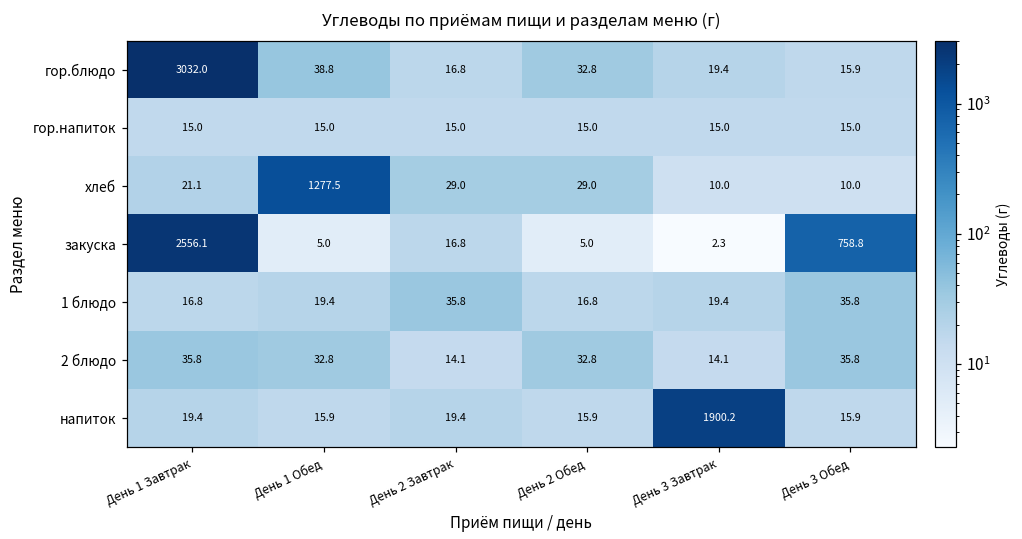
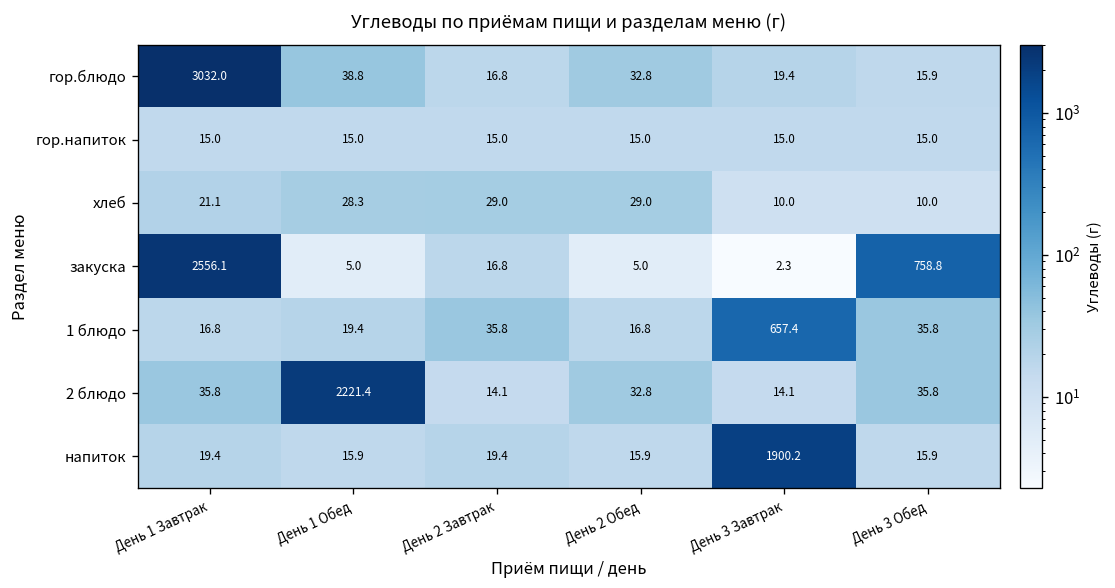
  {
    "гор.блюдо": {
      "День 1 Завтрак": 3032.0,
      "День 1 Обед": 38.8,
      "День 2 Завтрак": 16.8,
      "День 2 Обед": 32.8,
      "День 3 Завтрак": 19.4,
      "День 3 Обед": 15.9
    },
    "гор.напиток": {
      "День 1 Завтрак": 15.0,
      "День 1 Обед": 15.0,
      "День 2 Завтрак": 15.0,
      "День 2 Обед": 15.0,
      "День 3 Завтрак": 15.0,
      "День 3 Обед": 15.0
    },
    "хлеб": {
      "День 1 Завтрак": 21.1,
-     "День 1 Обед": 1277.5,
+     "День 1 Обед": 28.3,
      "День 2 Завтрак": 29.0,
      "День 2 Обед": 29.0,
      "День 3 Завтрак": 10.0,
      "День 3 Обед": 10.0
    },
    "закуска": {
      "День 1 Завтрак": 2556.1,
      "День 1 Обед": 5.0,
      "День 2 Завтрак": 16.8,
      "День 2 Обед": 5.0,
      "День 3 Завтрак": 2.3,
      "День 3 Обед": 758.8
    },
    "1 блюдо": {
      "День 1 Завтрак": 16.8,
      "День 1 Обед": 19.4,
      "День 2 Завтрак": 35.8,
      "День 2 Обед": 16.8,
-     "День 3 Завтрак": 19.4,
+     "День 3 Завтрак": 657.4,
      "День 3 Обед": 35.8
    },
    "2 блюдо": {
      "День 1 Завтрак": 35.8,
-     "День 1 Обед": 32.8,
+     "День 1 Обед": 2221.4,
      "День 2 Завтрак": 14.1,
      "День 2 Обед": 32.8,
      "День 3 Завтрак": 14.1,
      "День 3 Обед": 35.8
    },
    "напиток": {
      "День 1 Завтрак": 19.4,
      "День 1 Обед": 15.9,
      "День 2 Завтрак": 19.4,
      "День 2 Обед": 15.9,
      "День 3 Завтрак": 1900.2,
      "День 3 Обед": 15.9
    }
  }
